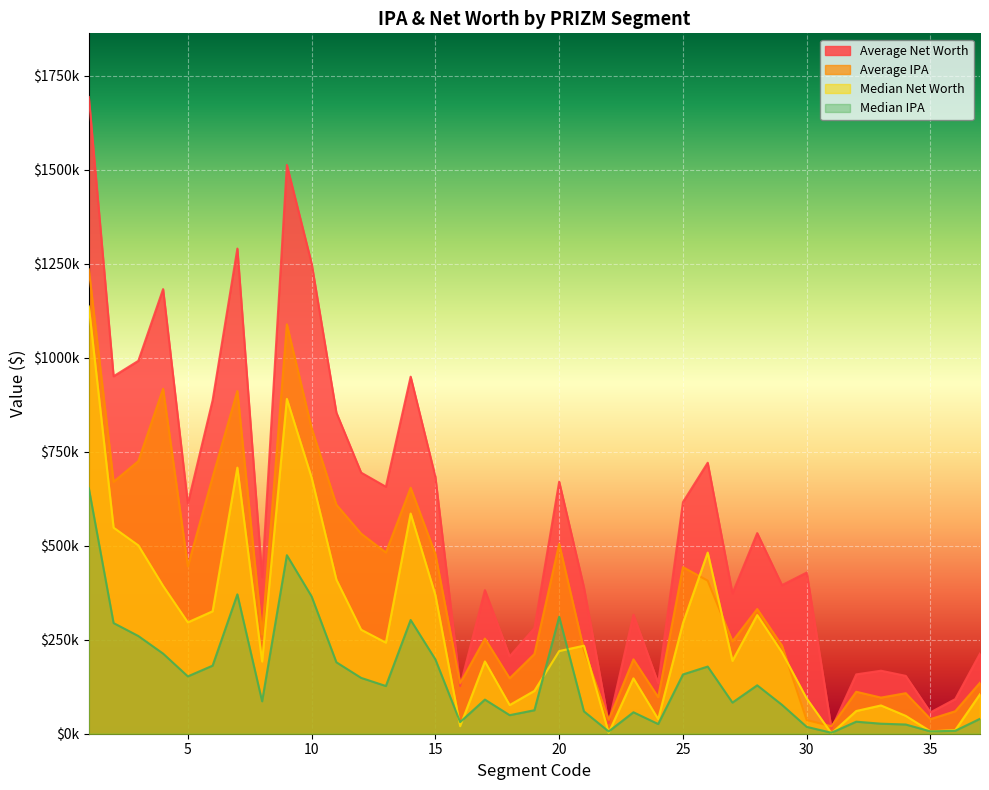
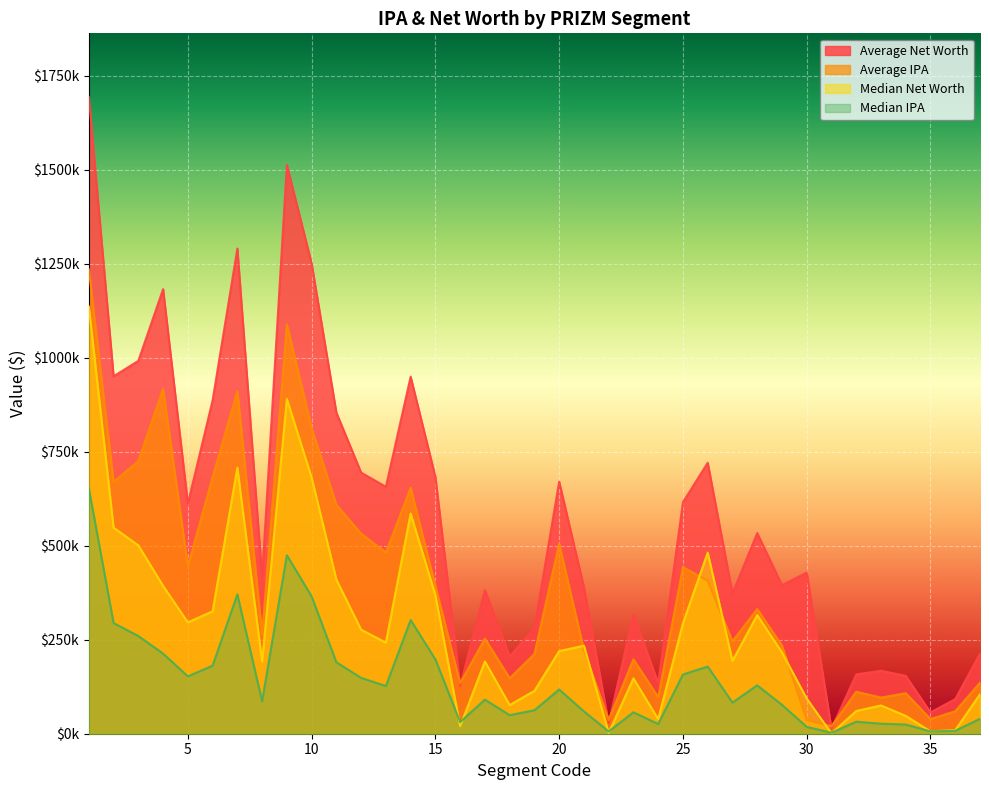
  {
    "Average Net Worth": {
      "5": "$610000",
      "10": "$1250000",
      "15": "$680000",
      "20": "$670000",
      "25": "$620000",
      "30": "$430000",
      "35": "$60000"
    },
    "Average IPA": {
      "5": "$450000",
      "10": "$810000",
-     "15": "$480000",
+     "15": "$390000",
      "20": "$500000",
      "25": "$440000",
      "30": "$40000",
      "35": "$40000"
    },
    "Median Net Worth": {
      "5": "$300000",
      "10": "$680000",
      "15": "$370000",
      "20": "$220000",
      "25": "$290000",
      "30": "$90000"
    },
    "Median IPA": {
      "5": "$150000",
      "10": "$370000",
      "15": "$200000",
-     "20": "$310000",
+     "20": "$120000",
      "25": "$160000",
      "30": "$20000"
    }
  }
